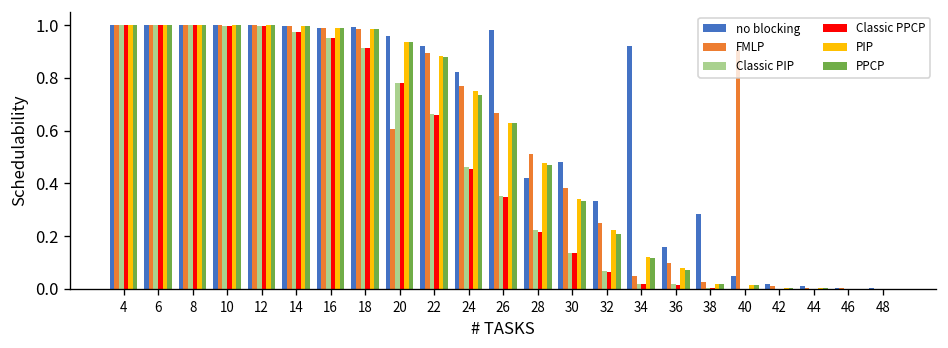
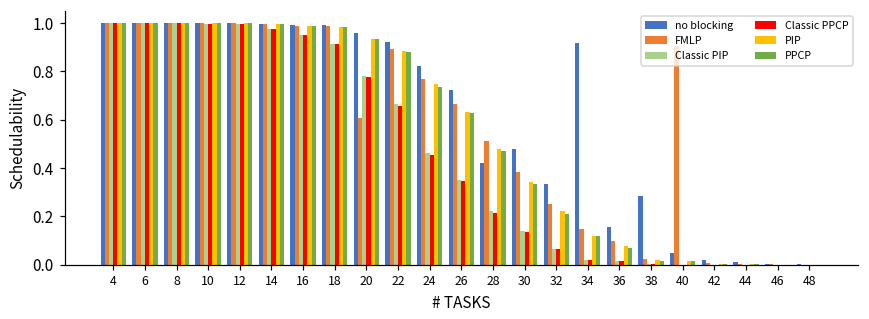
  {
    "no blocking": {
      "4": 1.00,
      "6": 1.00,
      "8": 1.00,
      "10": 1.00,
      "12": 1.00,
      "14": 1.00,
      "16": 0.99,
      "18": 0.99,
      "20": 0.96,
      "22": 0.92,
      "24": 0.82,
-     "26": 0.98,
+     "26": 0.72,
      "28": 0.42,
      "30": 0.48,
      "32": 0.33,
      "34": 0.92,
      "36": 0.16,
      "38": 0.28,
      "40": 0.05,
      "42": 0.02
    },
    "FMLP": {
      "4": 1.00,
      "6": 1.00,
      "8": 1.00,
      "10": 1.00,
      "12": 1.00,
      "14": 1.00,
      "16": 0.99,
      "18": 0.99,
      "20": 0.61,
      "22": 0.89,
      "24": 0.77,
      "26": 0.67,
      "28": 0.51,
      "30": 0.38,
      "32": 0.25,
-     "34": 0.05,
+     "34": 0.15,
      "36": 0.10,
      "38": 0.02
    },
    "Classic PIP": {
      "4": 1.00,
      "6": 1.00,
      "8": 1.00,
      "10": 1.00,
      "12": 1.00,
      "14": 0.98,
      "16": 0.95,
      "18": 0.91,
      "20": 0.78,
      "22": 0.66,
      "24": 0.46,
      "26": 0.35,
      "28": 0.22,
      "30": 0.14,
      "32": 0.07,
      "34": 0.02,
      "36": 0.02,
      "42": 0.00,
      "44": 0.00,
      "46": 0.00,
      "48": 0.00
    },
    "Classic PPCP": {
      "4": 1.00,
      "6": 1.00,
      "8": 1.00,
      "10": 1.00,
      "12": 1.00,
      "14": 0.97,
      "16": 0.95,
      "18": 0.91,
      "20": 0.78,
      "22": 0.66,
      "24": 0.46,
      "26": 0.35,
      "28": 0.22,
      "30": 0.14,
      "32": 0.06,
      "34": 0.02,
      "36": 0.02,
      "42": 0.00,
      "44": 0.00,
      "46": 0.00,
      "48": 0.00
    },
    "PIP": {
      "4": 1.00,
      "6": 1.00,
      "8": 1.00,
      "10": 1.00,
      "12": 1.00,
      "14": 1.00,
      "16": 0.99,
      "18": 0.99,
      "20": 0.94,
      "22": 0.88,
      "24": 0.75,
      "26": 0.63,
      "28": 0.48,
      "30": 0.34,
      "32": 0.22,
      "34": 0.12,
      "36": 0.08,
      "38": 0.02,
      "40": 0.01
    },
    "PPCP": {
      "4": 1.00,
      "6": 1.00,
      "8": 1.00,
      "10": 1.00,
      "12": 1.00,
      "14": 1.00,
      "16": 0.99,
      "18": 0.99,
      "20": 0.94,
      "22": 0.88,
      "24": 0.74,
      "26": 0.63,
      "28": 0.47,
      "30": 0.33,
      "32": 0.21,
      "34": 0.12,
      "36": 0.07,
      "38": 0.02,
      "40": 0.01
    }
  }
